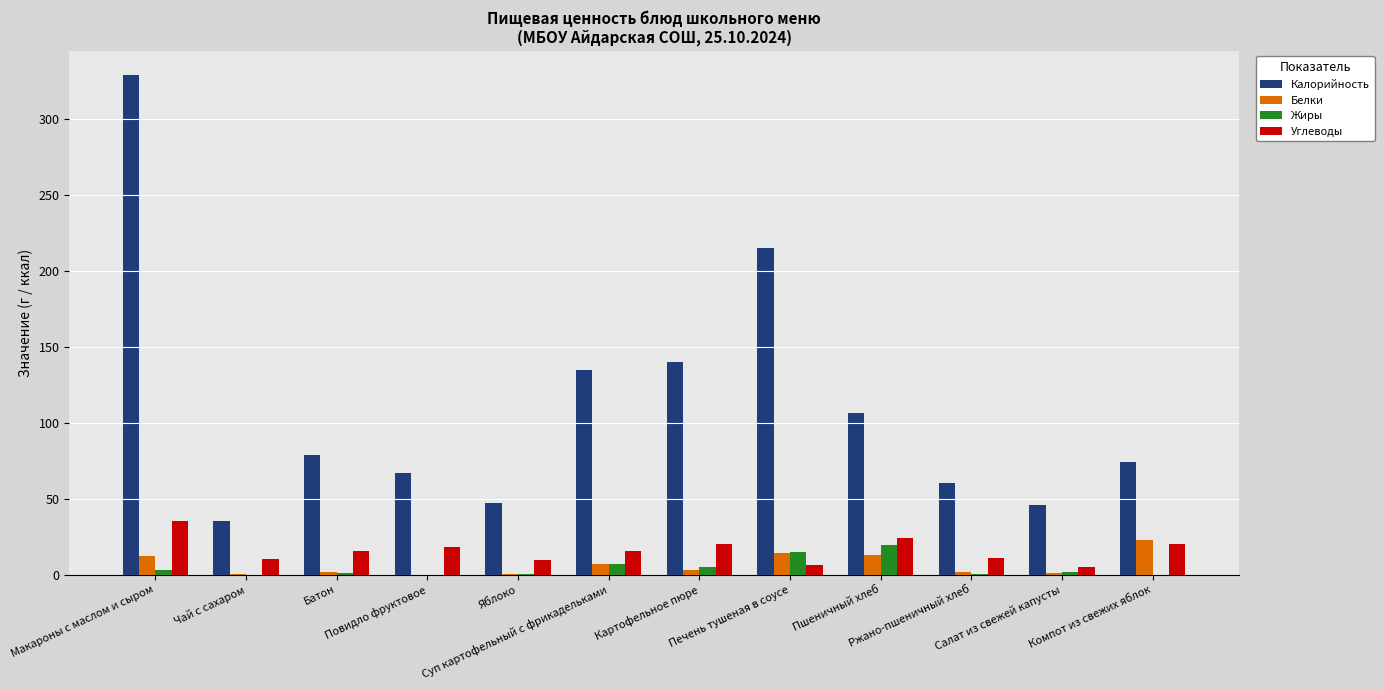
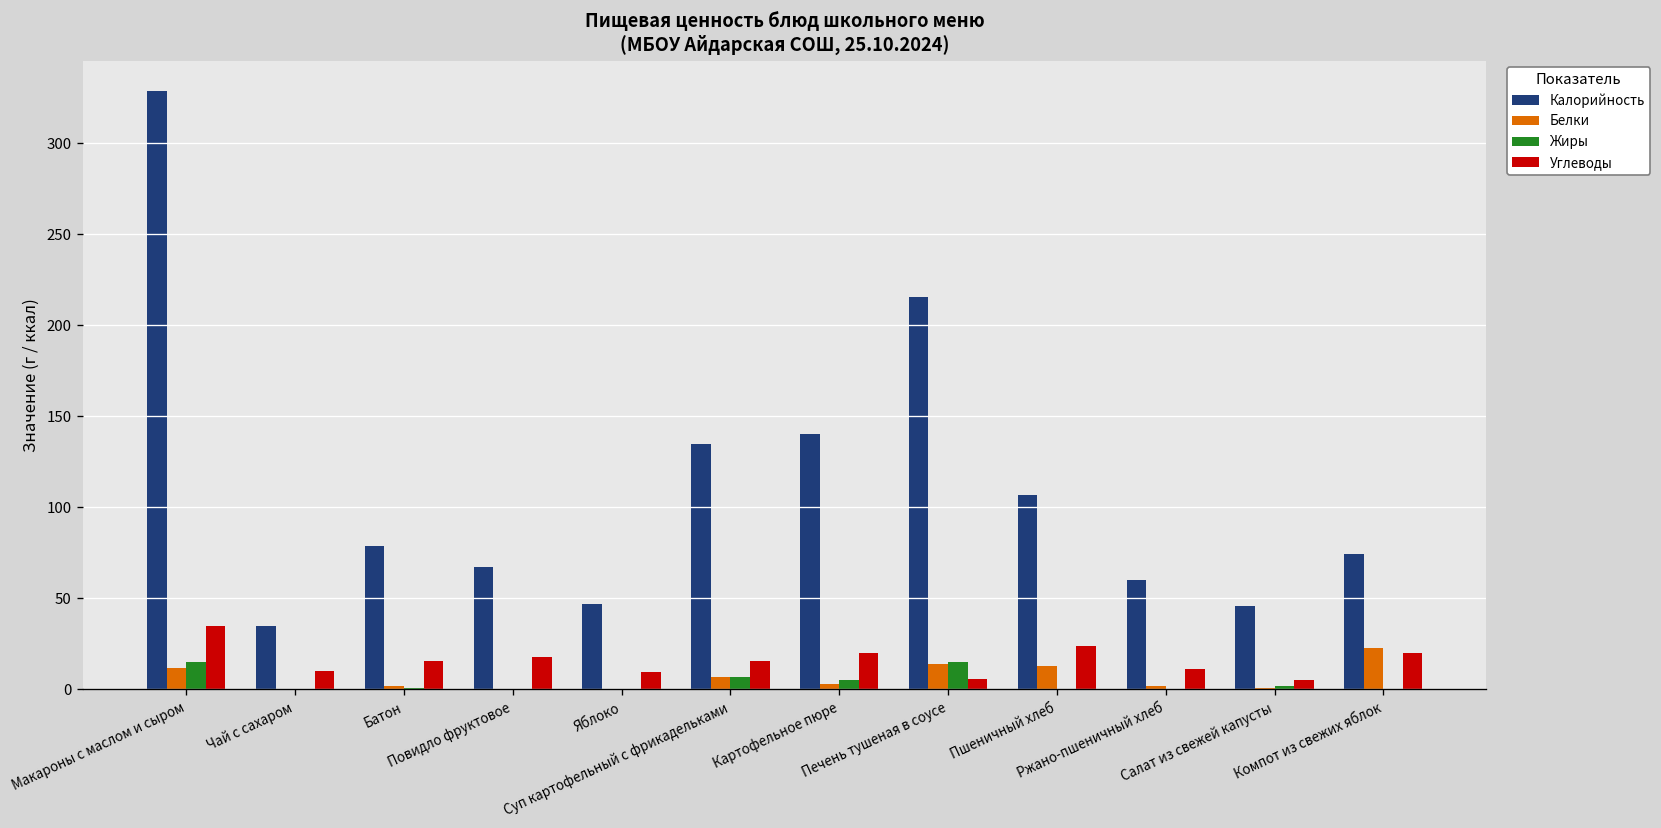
  {
    "Калорийность": {
      "Макароны с маслом и сыром": 329,
      "Чай с сахаром": 35,
      "Батон": 79,
      "Повидло фруктовое": 67,
      "Яблоко": 47,
      "Суп картофельный с фрикадельками": 135,
      "Картофельное пюре": 140,
      "Печень тушеная в соусе": 216,
      "Пшеничный хлеб": 107,
      "Ржано-пшеничный хлеб": 60,
      "Салат из свежей капусты": 46,
      "Компот из свежих яблок": 74
    },
    "Белки": {
      "Макароны с маслом и сыром": 12,
      "Батон": 2,
      "Повидло фруктовое": 0,
      "Суп картофельный с фрикадельками": 7,
      "Картофельное пюре": 3,
      "Печень тушеная в соусе": 14,
      "Пшеничный хлеб": 13,
      "Ржано-пшеничный хлеб": 2,
      "Компот из свежих яблок": 23
    },
    "Жиры": {
-     "Макароны с маслом и сыром": 3,
+     "Макароны с маслом и сыром": 15,
      "Повидло фруктовое": 0,
      "Суп картофельный с фрикадельками": 7,
      "Картофельное пюре": 5,
      "Печень тушеная в соусе": 15,
-     "Пшеничный хлеб": 20,
+     "Пшеничный хлеб": 1,
      "Салат из свежей капусты": 2,
      "Компот из свежих яблок": 0
    },
    "Углеводы": {
      "Макароны с маслом и сыром": 35,
      "Чай с сахаром": 10,
      "Батон": 15,
      "Повидло фруктовое": 18,
      "Яблоко": 10,
      "Суп картофельный с фрикадельками": 15,
      "Картофельное пюре": 20,
      "Печень тушеная в соусе": 6,
      "Пшеничный хлеб": 24,
      "Ржано-пшеничный хлеб": 11,
      "Салат из свежей капусты": 5,
      "Компот из свежих яблок": 20
    }
  }
